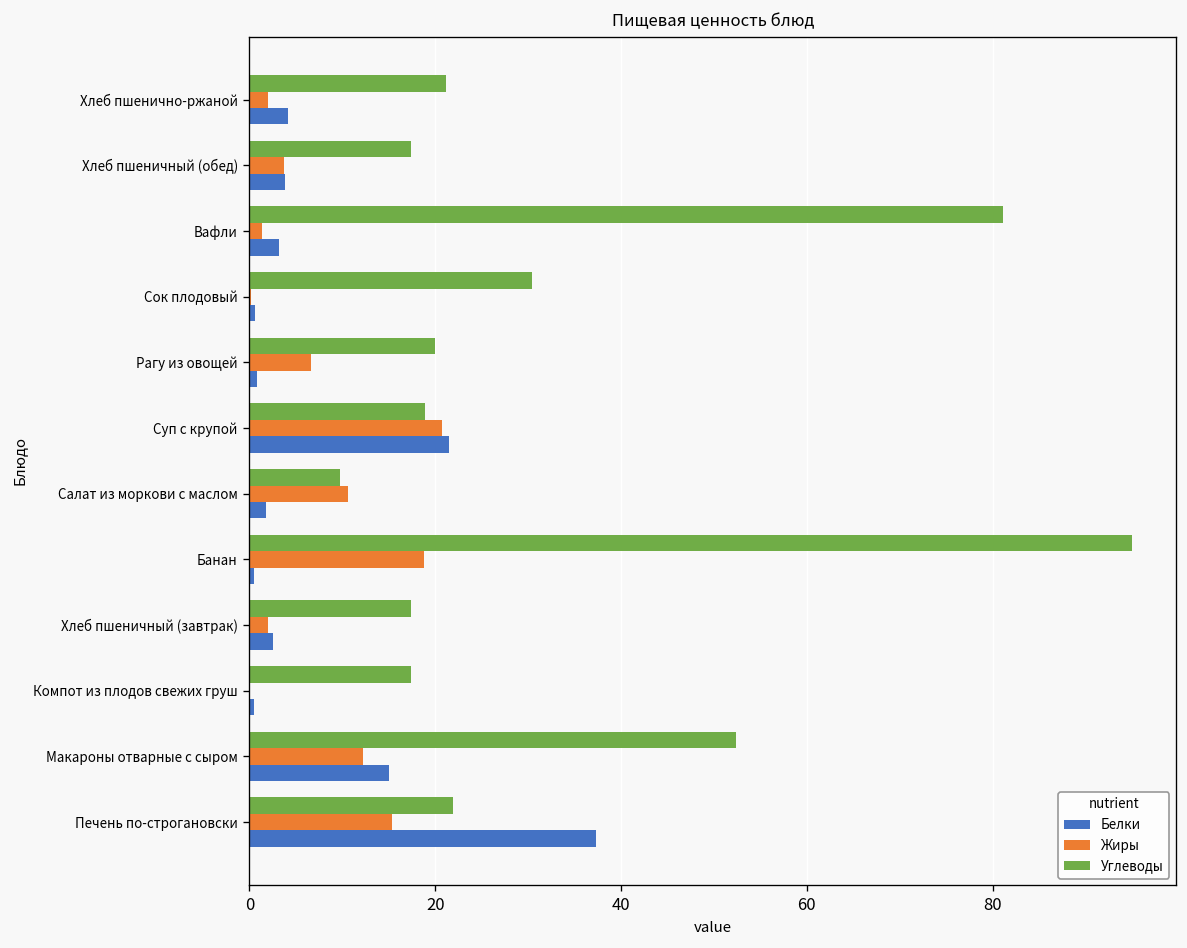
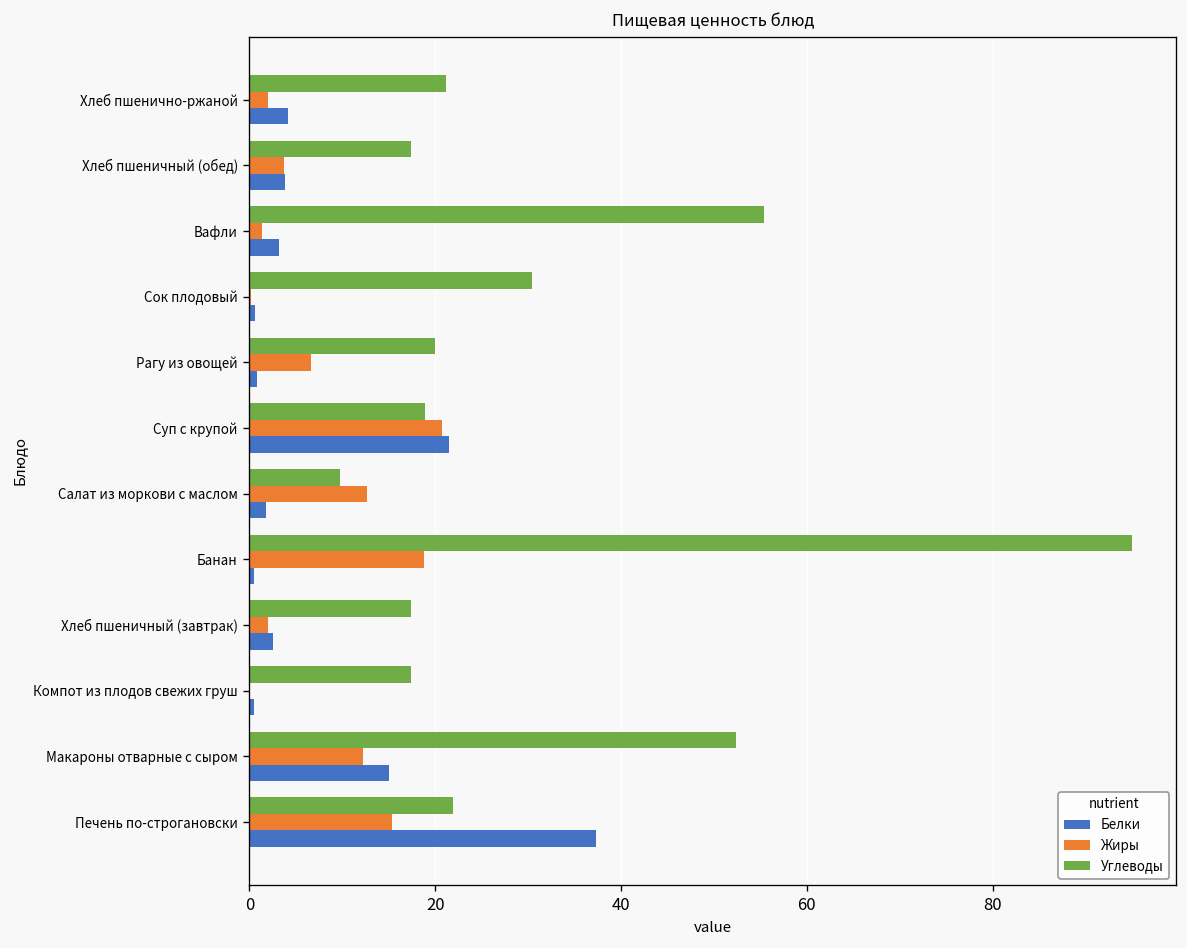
  {
    "Белки": {
      "Хлеб пшенично-ржаной": 4,
      "Хлеб пшеничный (обед)": 4,
      "Вафли": 3,
      "Сок плодовый": 1,
      "Рагу из овощей": 1,
      "Суп с крупой": 21,
      "Салат из моркови с маслом": 2,
      "Банан": 1,
      "Хлеб пшеничный (завтрак)": 3,
      "Компот из плодов свежих груш": 1,
      "Макароны отварные с сыром": 15,
      "Печень по-строгановски": 37
    },
    "Жиры": {
      "Хлеб пшенично-ржаной": 2,
      "Хлеб пшеничный (обед)": 4,
      "Вафли": 1,
      "Рагу из овощей": 7,
      "Суп с крупой": 21,
-     "Салат из моркови с маслом": 11,
+     "Салат из моркови с маслом": 13,
      "Банан": 19,
      "Хлеб пшеничный (завтрак)": 2,
      "Макароны отварные с сыром": 12,
      "Печень по-строгановски": 15
    },
    "Углеводы": {
      "Хлеб пшенично-ржаной": 21,
      "Хлеб пшеничный (обед)": 17,
-     "Вафли": 81,
+     "Вафли": 55,
      "Сок плодовый": 30,
      "Рагу из овощей": 20,
      "Суп с крупой": 19,
      "Салат из моркови с маслом": 10,
      "Банан": 95,
      "Хлеб пшеничный (завтрак)": 17,
      "Компот из плодов свежих груш": 17,
      "Макароны отварные с сыром": 52,
      "Печень по-строгановски": 22
    }
  }
